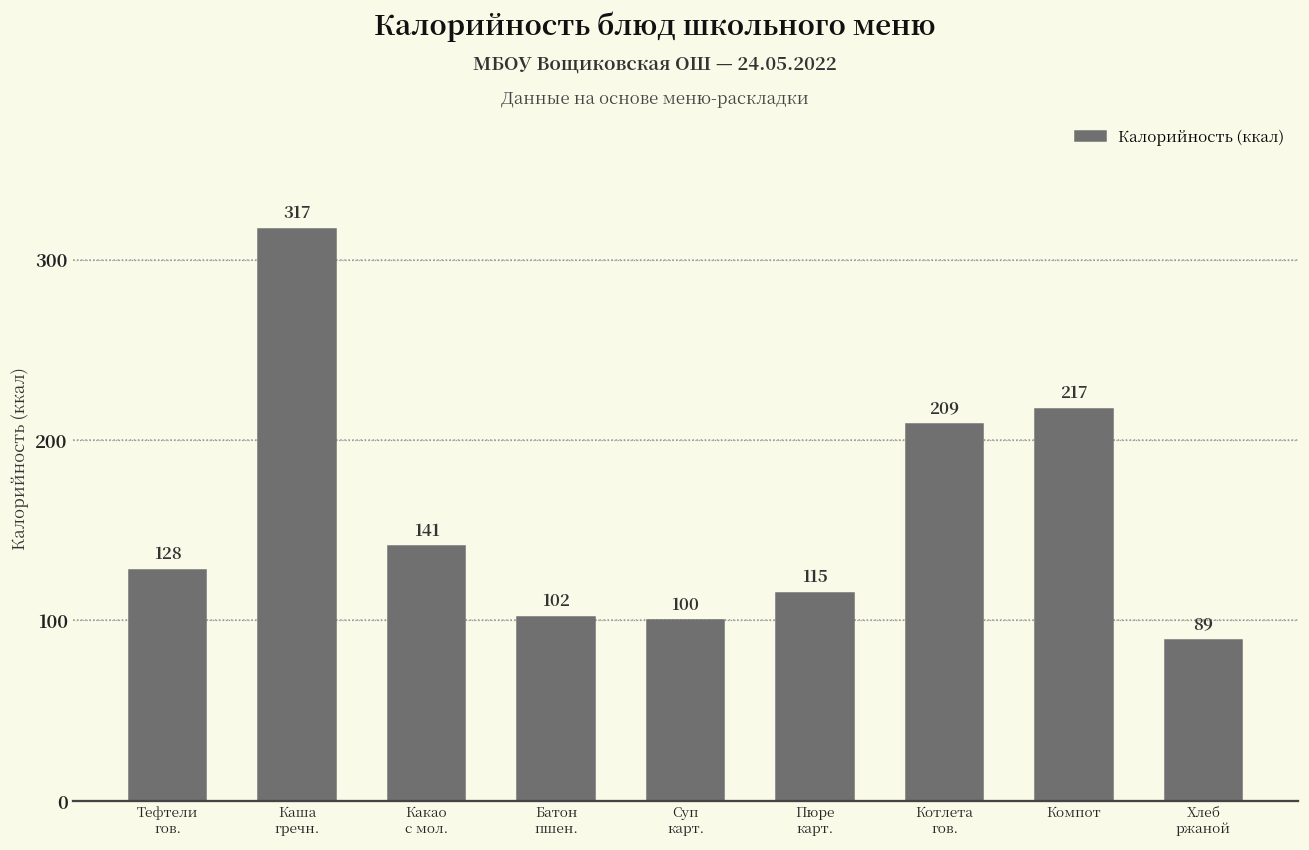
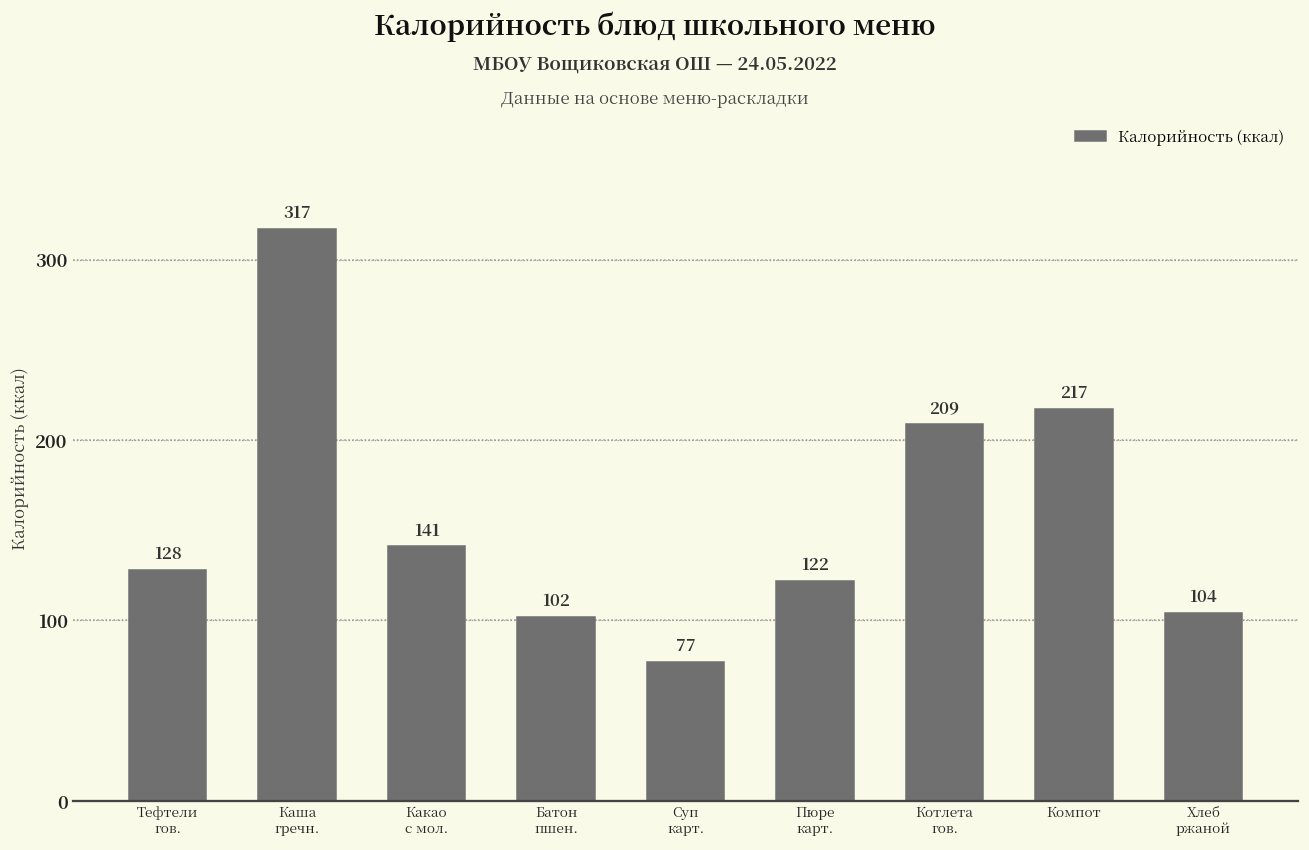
  {
    "Тефтели гов.": 128,
    "Каша гречн.": 317,
    "Какао с мол.": 141,
    "Батон пшен.": 102,
-   "Суп карт.": 100,
-   "Пюре карт.": 115,
+   "Суп карт.": 77,
+   "Пюре карт.": 122,
    "Котлета гов.": 209,
    "Компот": 217,
-   "Хлеб ржаной": 89
+   "Хлеб ржаной": 104
  }
